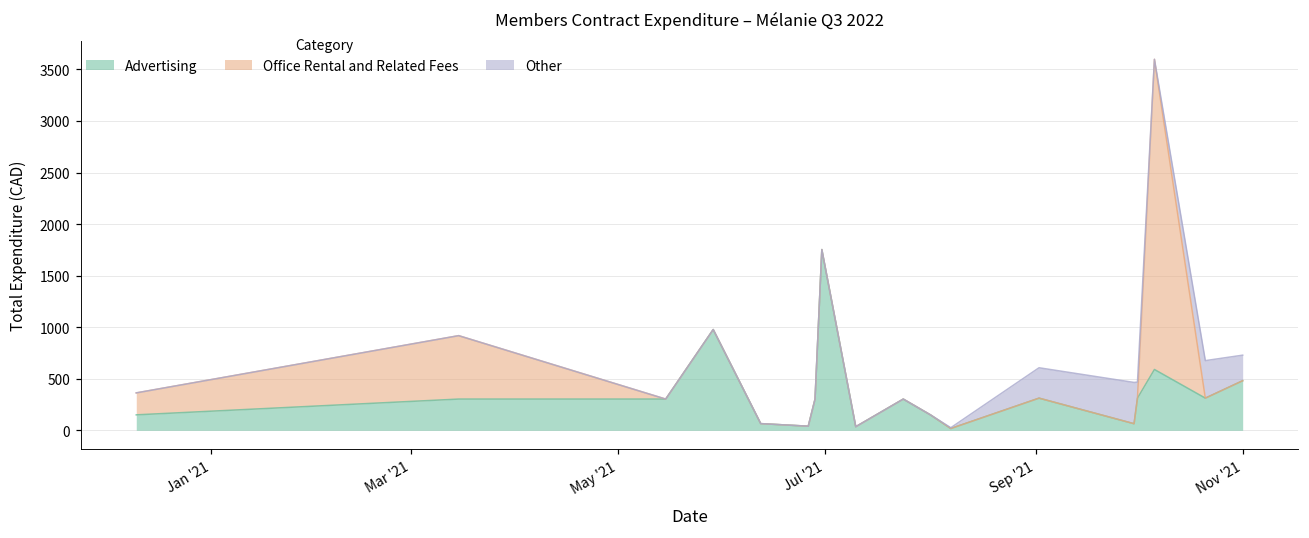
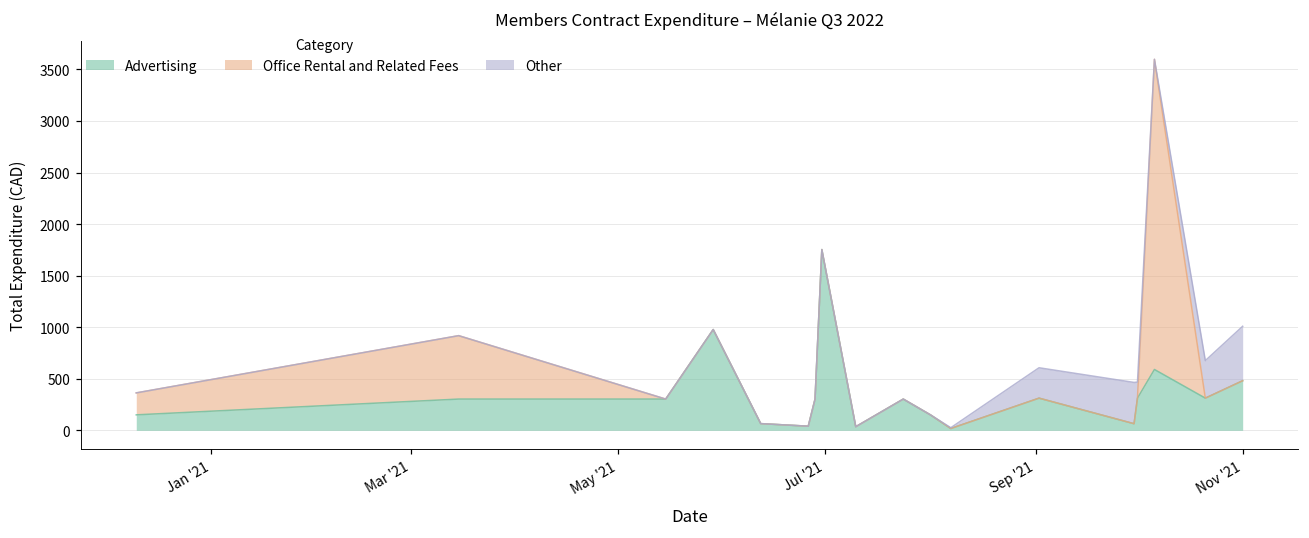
  {
    "Other": {
-     "Nov '21": 200
+     "Nov '21": 500
    }
  }
